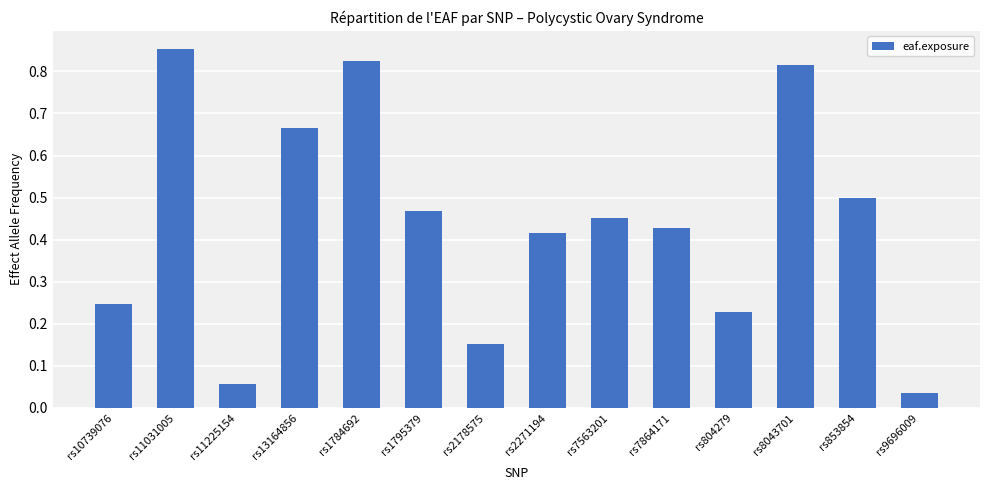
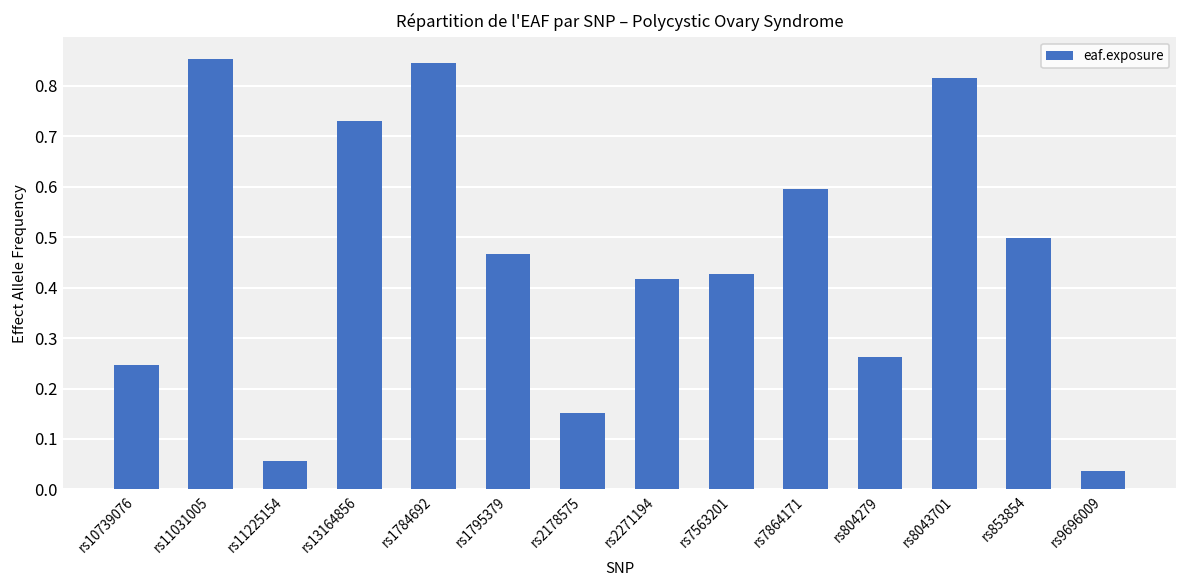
  {
    "rs10739076": 0.25,
    "rs11031005": 0.85,
    "rs11225154": 0.06,
-   "rs13164856": 0.67,
-   "rs1784692": 0.82,
+   "rs13164856": 0.73,
+   "rs1784692": 0.84,
    "rs1795379": 0.47,
    "rs2178575": 0.15,
    "rs2271194": 0.42,
-   "rs7563201": 0.45,
-   "rs7864171": 0.43,
-   "rs804279": 0.23,
+   "rs7563201": 0.43,
+   "rs7864171": 0.59,
+   "rs804279": 0.26,
    "rs8043701": 0.82,
    "rs853854": 0.50,
    "rs9696009": 0.04
  }
